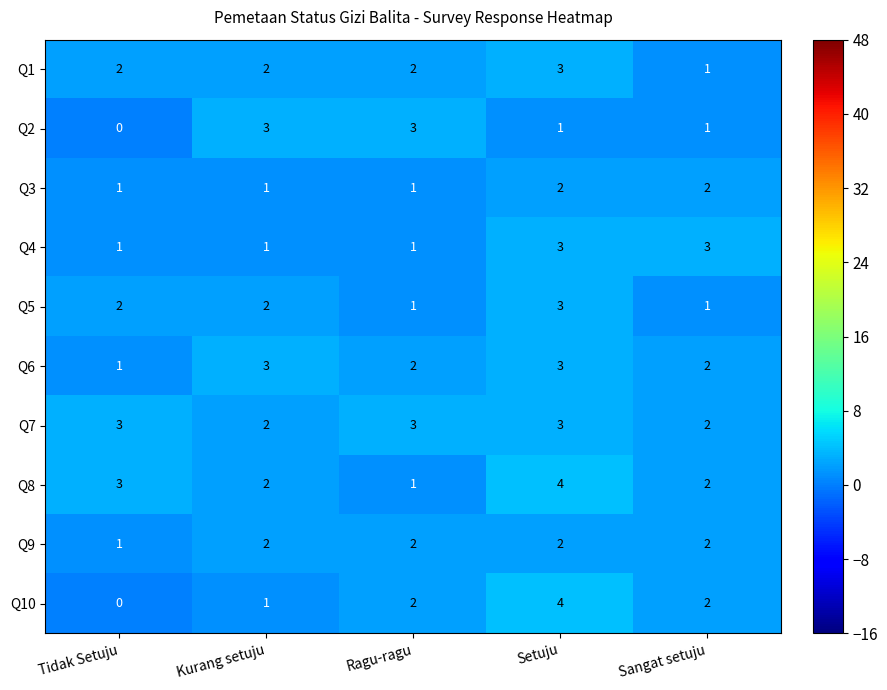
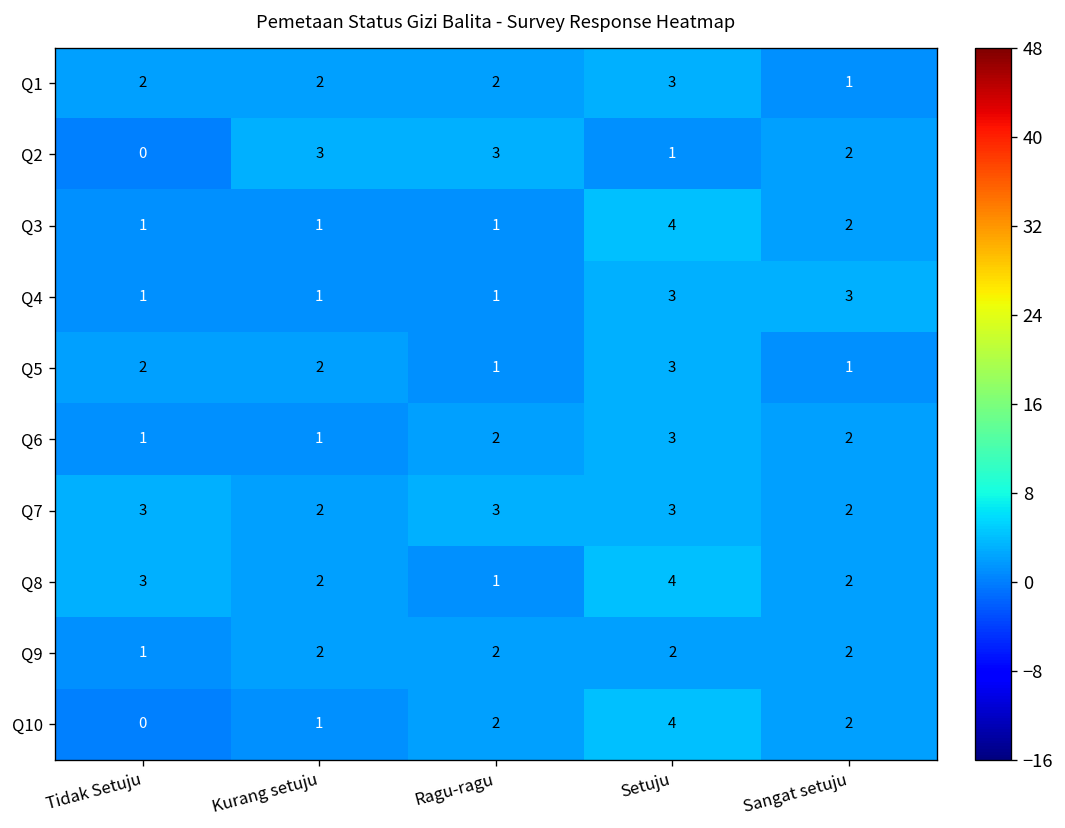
  {
    "Q1": {
      "Tidak Setuju": 2,
      "Kurang setuju": 2,
      "Ragu-ragu": 2,
      "Setuju": 3,
      "Sangat setuju": 1
    },
    "Q2": {
      "Tidak Setuju": 0,
      "Kurang setuju": 3,
      "Ragu-ragu": 3,
      "Setuju": 1,
-     "Sangat setuju": 1
+     "Sangat setuju": 2
    },
    "Q3": {
      "Tidak Setuju": 1,
      "Kurang setuju": 1,
      "Ragu-ragu": 1,
-     "Setuju": 2,
+     "Setuju": 4,
      "Sangat setuju": 2
    },
    "Q4": {
      "Tidak Setuju": 1,
      "Kurang setuju": 1,
      "Ragu-ragu": 1,
      "Setuju": 3,
      "Sangat setuju": 3
    },
    "Q5": {
      "Tidak Setuju": 2,
      "Kurang setuju": 2,
      "Ragu-ragu": 1,
      "Setuju": 3,
      "Sangat setuju": 1
    },
    "Q6": {
      "Tidak Setuju": 1,
-     "Kurang setuju": 3,
+     "Kurang setuju": 1,
      "Ragu-ragu": 2,
      "Setuju": 3,
      "Sangat setuju": 2
    },
    "Q7": {
      "Tidak Setuju": 3,
      "Kurang setuju": 2,
      "Ragu-ragu": 3,
      "Setuju": 3,
      "Sangat setuju": 2
    },
    "Q8": {
      "Tidak Setuju": 3,
      "Kurang setuju": 2,
      "Ragu-ragu": 1,
      "Setuju": 4,
      "Sangat setuju": 2
    },
    "Q9": {
      "Tidak Setuju": 1,
      "Kurang setuju": 2,
      "Ragu-ragu": 2,
      "Setuju": 2,
      "Sangat setuju": 2
    },
    "Q10": {
      "Tidak Setuju": 0,
      "Kurang setuju": 1,
      "Ragu-ragu": 2,
      "Setuju": 4,
      "Sangat setuju": 2
    }
  }
